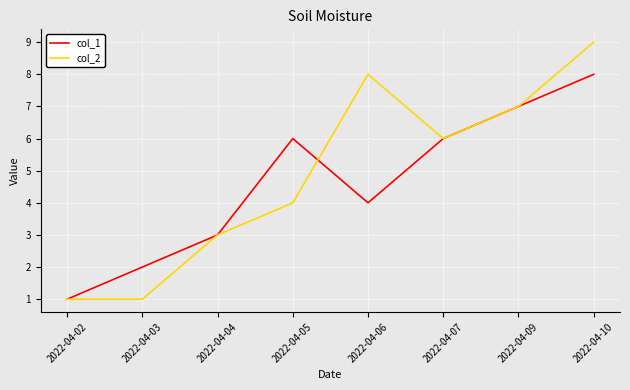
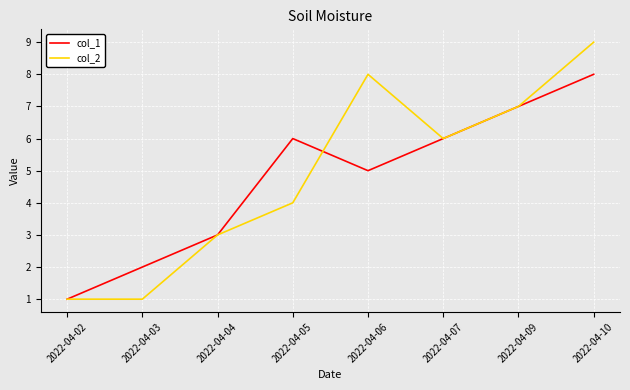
  {
    "col_1": {
      "2022-04-03": 2,
      "2022-04-05": 6,
-     "2022-04-06": 4,
+     "2022-04-06": 5,
      "2022-04-10": 8
    },
    "col_2": {
      "2022-04-03": 1,
      "2022-04-05": 4,
      "2022-04-06": 8,
      "2022-04-10": 9
    }
  }
